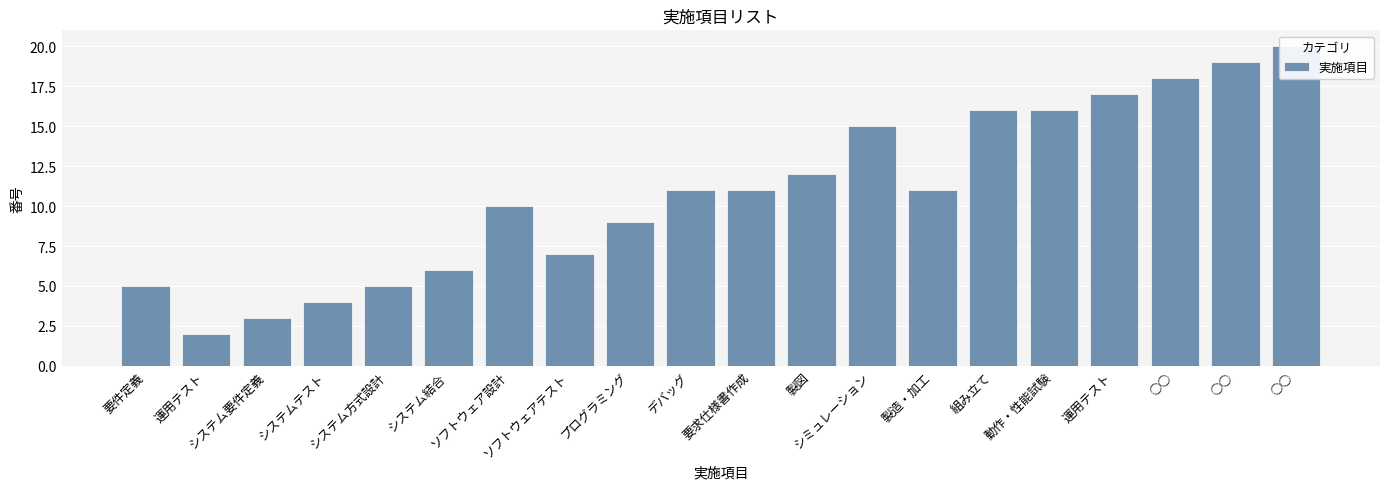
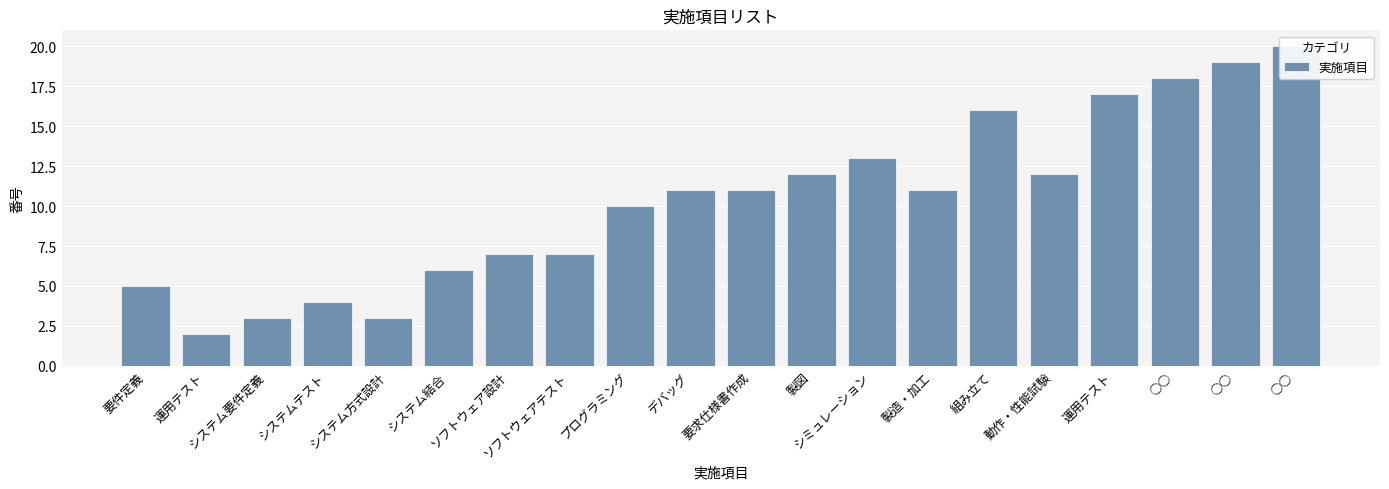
  {
    "要件定義": 5,
    "システム要件定義": 3,
    "システムテスト": 4,
-   "システム方式設計": 5,
+   "システム方式設計": 3,
    "システム結合": 6,
-   "ソフトウェア設計": 10,
+   "ソフトウェア設計": 7,
    "ソフトウェアテスト": 7,
-   "プログラミング": 9,
+   "プログラミング": 10,
    "デバッグ": 11,
    "要求仕様書作成": 11,
    "製図": 12,
-   "シミュレーション": 15,
+   "シミュレーション": 13,
    "製造・加工": 11,
    "組み立て": 16,
-   "動作・性能試験": 16
+   "動作・性能試験": 12
  }
